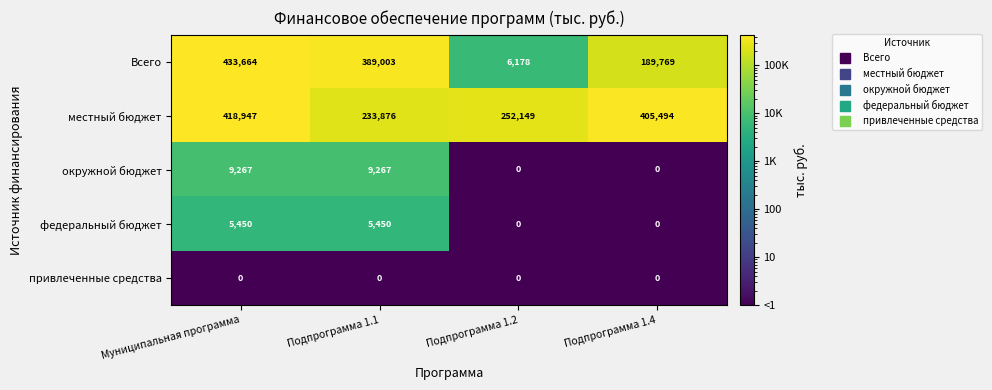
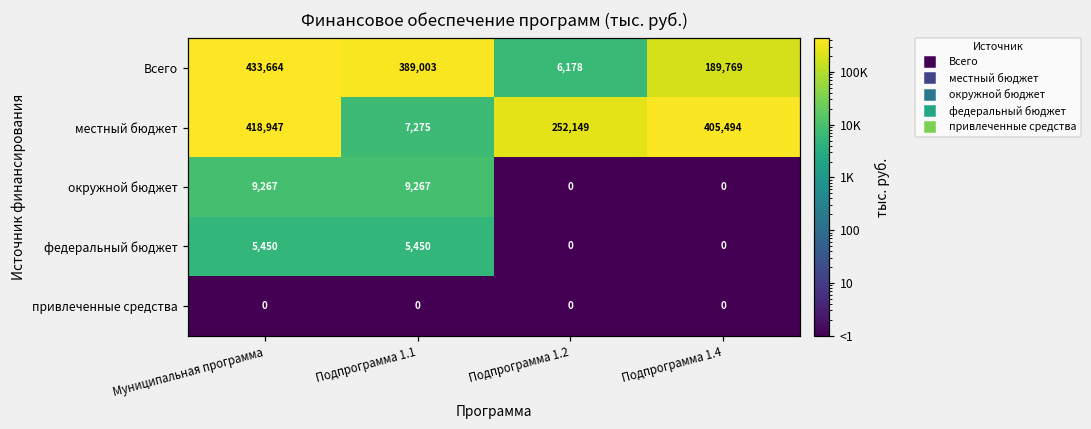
  {
    "Всего": {
      "Муниципальная программа": "433,664",
      "Подпрограмма 1.1": "389,003",
      "Подпрограмма 1.2": "6,178",
      "Подпрограмма 1.4": "189,769"
    },
    "местный бюджет": {
      "Муниципальная программа": "418,947",
-     "Подпрограмма 1.1": "233,876",
+     "Подпрограмма 1.1": "7,275",
      "Подпрограмма 1.2": "252,149",
      "Подпрограмма 1.4": "405,494"
    },
    "окружной бюджет": {
      "Муниципальная программа": "9,267",
      "Подпрограмма 1.1": "9,267",
      "Подпрограмма 1.2": "0",
      "Подпрограмма 1.4": "0"
    },
    "федеральный бюджет": {
      "Муниципальная программа": "5,450",
      "Подпрограмма 1.1": "5,450",
      "Подпрограмма 1.2": "0",
      "Подпрограмма 1.4": "0"
    },
    "привлеченные средства": {
      "Муниципальная программа": "0",
      "Подпрограмма 1.1": "0",
      "Подпрограмма 1.2": "0",
      "Подпрограмма 1.4": "0"
    }
  }
